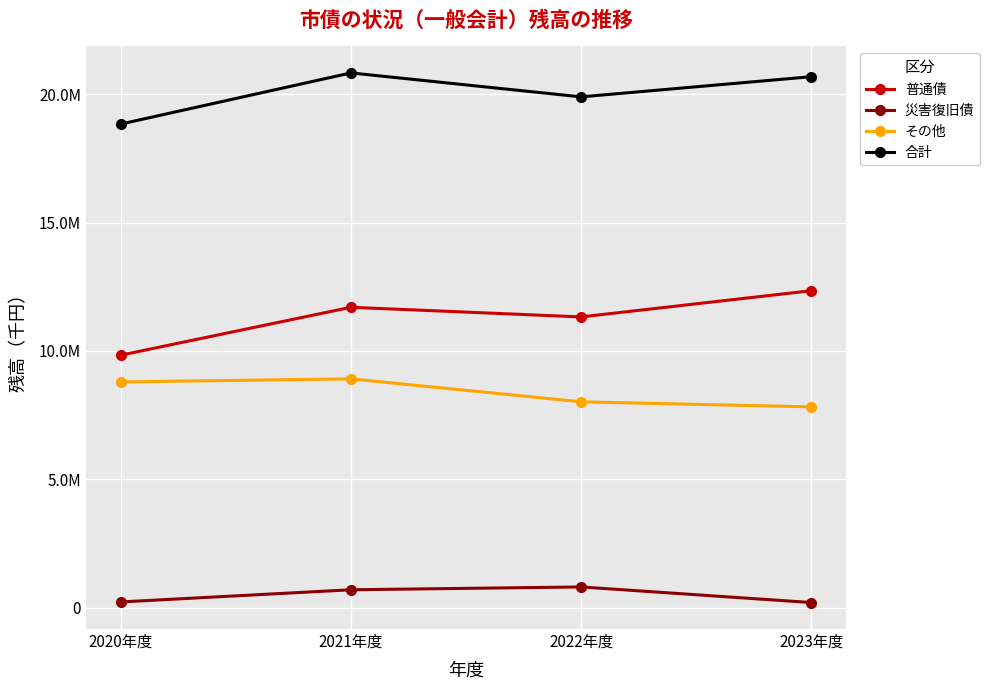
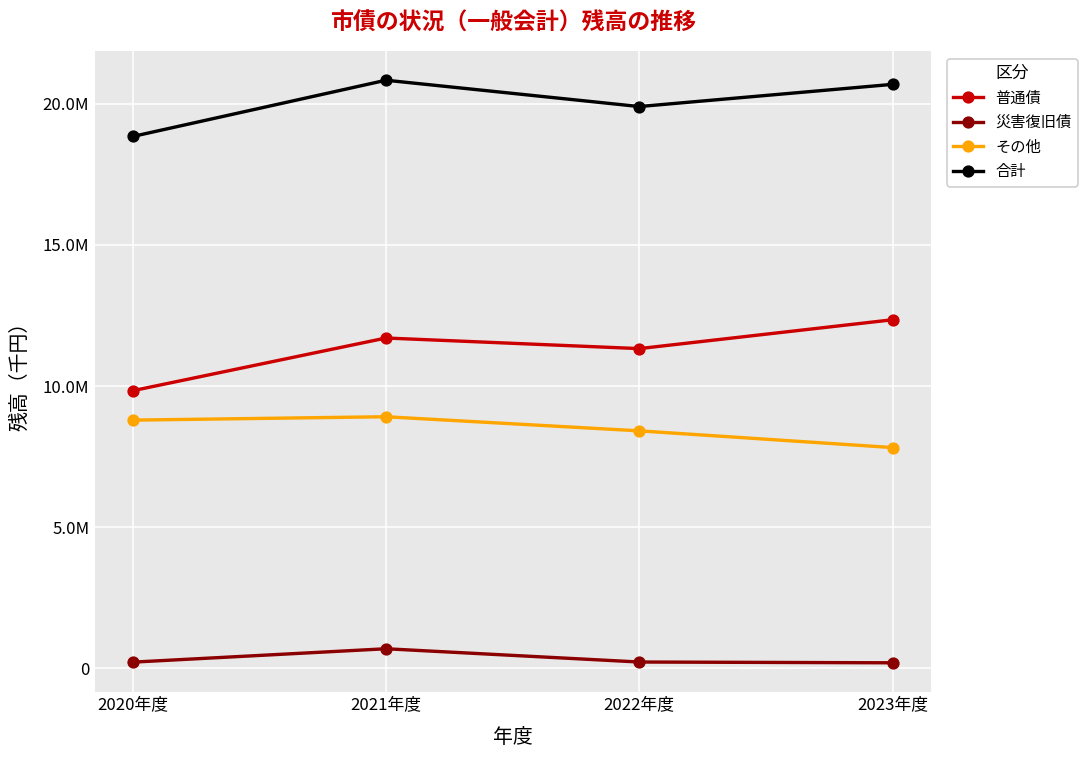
  {
    "普通債": {
      "2020年度": 9800000,
      "2021年度": 11700000,
      "2022年度": 11300000,
      "2023年度": 12300000
    },
    "災害復旧債": {
      "2020年度": 200000,
      "2021年度": 700000,
-     "2022年度": 800000,
+     "2022年度": 200000,
      "2023年度": 200000
    },
    "その他": {
      "2020年度": 8800000,
      "2021年度": 8900000,
-     "2022年度": 8000000,
+     "2022年度": 8400000,
      "2023年度": 7800000
    },
    "合計": {
      "2020年度": 18800000,
      "2021年度": 20800000,
      "2022年度": 19900000,
      "2023年度": 20700000
    }
  }
